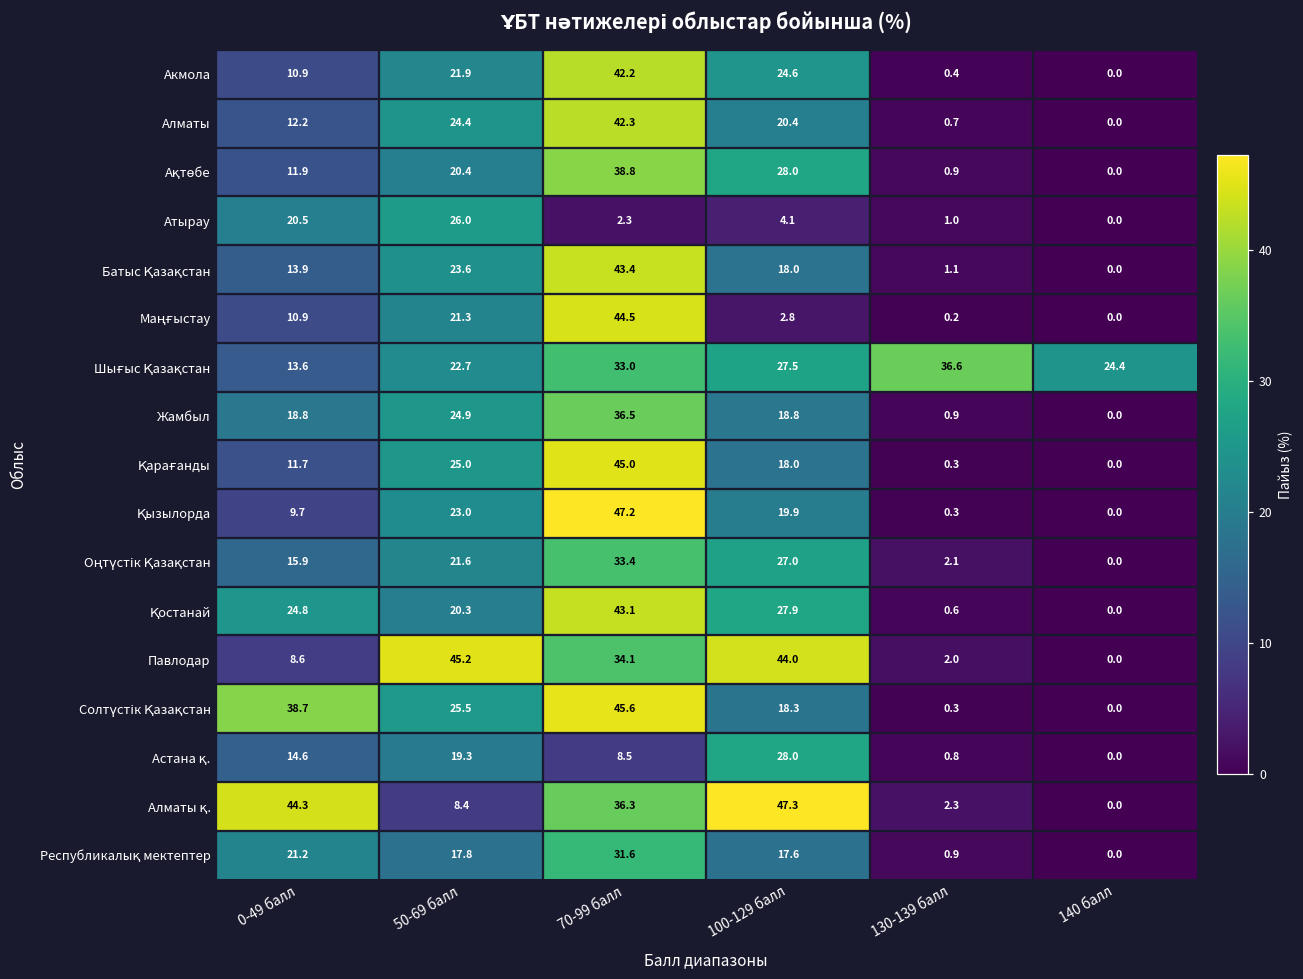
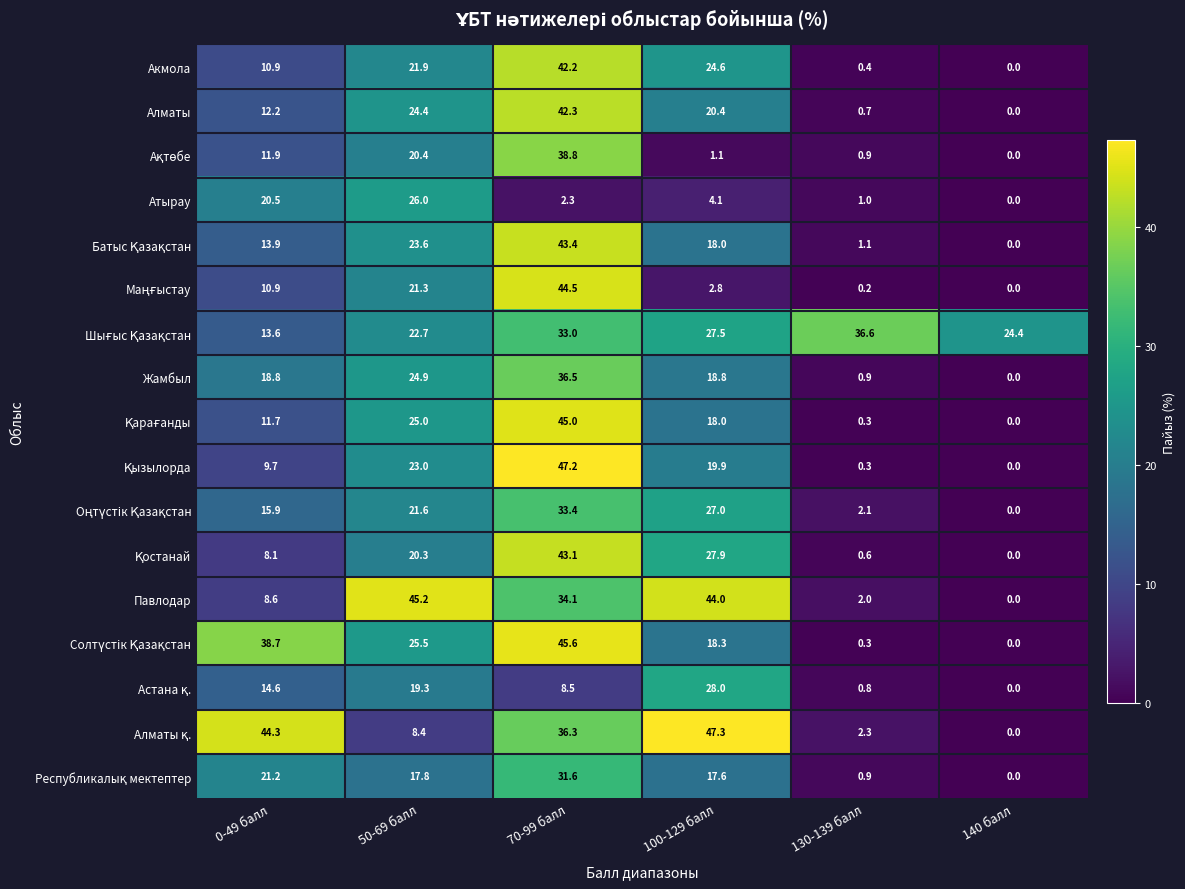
  {
    "Акмола": {
      "0-49 балл": 10.9,
      "50-69 балл": 21.9,
      "70-99 балл": 42.2,
      "100-129 балл": 24.6,
      "130-139 балл": 0.4,
      "140 балл": 0.0
    },
    "Алматы": {
      "0-49 балл": 12.2,
      "50-69 балл": 24.4,
      "70-99 балл": 42.3,
      "100-129 балл": 20.4,
      "130-139 балл": 0.7,
      "140 балл": 0.0
    },
    "Ақтөбе": {
      "0-49 балл": 11.9,
      "50-69 балл": 20.4,
      "70-99 балл": 38.8,
-     "100-129 балл": 28.0,
+     "100-129 балл": 1.1,
      "130-139 балл": 0.9,
      "140 балл": 0.0
    },
    "Атырау": {
      "0-49 балл": 20.5,
      "50-69 балл": 26.0,
      "70-99 балл": 2.3,
      "100-129 балл": 4.1,
      "130-139 балл": 1.0,
      "140 балл": 0.0
    },
    "Батыс Қазақстан": {
      "0-49 балл": 13.9,
      "50-69 балл": 23.6,
      "70-99 балл": 43.4,
      "100-129 балл": 18.0,
      "130-139 балл": 1.1,
      "140 балл": 0.0
    },
    "Маңғыстау": {
      "0-49 балл": 10.9,
      "50-69 балл": 21.3,
      "70-99 балл": 44.5,
      "100-129 балл": 2.8,
      "130-139 балл": 0.2,
      "140 балл": 0.0
    },
    "Шығыс Қазақстан": {
      "0-49 балл": 13.6,
      "50-69 балл": 22.7,
      "70-99 балл": 33.0,
      "100-129 балл": 27.5,
      "130-139 балл": 36.6,
      "140 балл": 24.4
    },
    "Жамбыл": {
      "0-49 балл": 18.8,
      "50-69 балл": 24.9,
      "70-99 балл": 36.5,
      "100-129 балл": 18.8,
      "130-139 балл": 0.9,
      "140 балл": 0.0
    },
    "Қарағанды": {
      "0-49 балл": 11.7,
      "50-69 балл": 25.0,
      "70-99 балл": 45.0,
      "100-129 балл": 18.0,
      "130-139 балл": 0.3,
      "140 балл": 0.0
    },
    "Қызылорда": {
      "0-49 балл": 9.7,
      "50-69 балл": 23.0,
      "70-99 балл": 47.2,
      "100-129 балл": 19.9,
      "130-139 балл": 0.3,
      "140 балл": 0.0
    },
    "Оңтүстік Қазақстан": {
      "0-49 балл": 15.9,
      "50-69 балл": 21.6,
      "70-99 балл": 33.4,
      "100-129 балл": 27.0,
      "130-139 балл": 2.1,
      "140 балл": 0.0
    },
    "Қостанай": {
-     "0-49 балл": 24.8,
+     "0-49 балл": 8.1,
      "50-69 балл": 20.3,
      "70-99 балл": 43.1,
      "100-129 балл": 27.9,
      "130-139 балл": 0.6,
      "140 балл": 0.0
    },
    "Павлодар": {
      "0-49 балл": 8.6,
      "50-69 балл": 45.2,
      "70-99 балл": 34.1,
      "100-129 балл": 44.0,
      "130-139 балл": 2.0,
      "140 балл": 0.0
    },
    "Солтүстік Қазақстан": {
      "0-49 балл": 38.7,
      "50-69 балл": 25.5,
      "70-99 балл": 45.6,
      "100-129 балл": 18.3,
      "130-139 балл": 0.3,
      "140 балл": 0.0
    },
    "Астана қ.": {
      "0-49 балл": 14.6,
      "50-69 балл": 19.3,
      "70-99 балл": 8.5,
      "100-129 балл": 28.0,
      "130-139 балл": 0.8,
      "140 балл": 0.0
    },
    "Алматы қ.": {
      "0-49 балл": 44.3,
      "50-69 балл": 8.4,
      "70-99 балл": 36.3,
      "100-129 балл": 47.3,
      "130-139 балл": 2.3,
      "140 балл": 0.0
    },
    "Республикалық мектептер": {
      "0-49 балл": 21.2,
      "50-69 балл": 17.8,
      "70-99 балл": 31.6,
      "100-129 балл": 17.6,
      "130-139 балл": 0.9,
      "140 балл": 0.0
    }
  }
